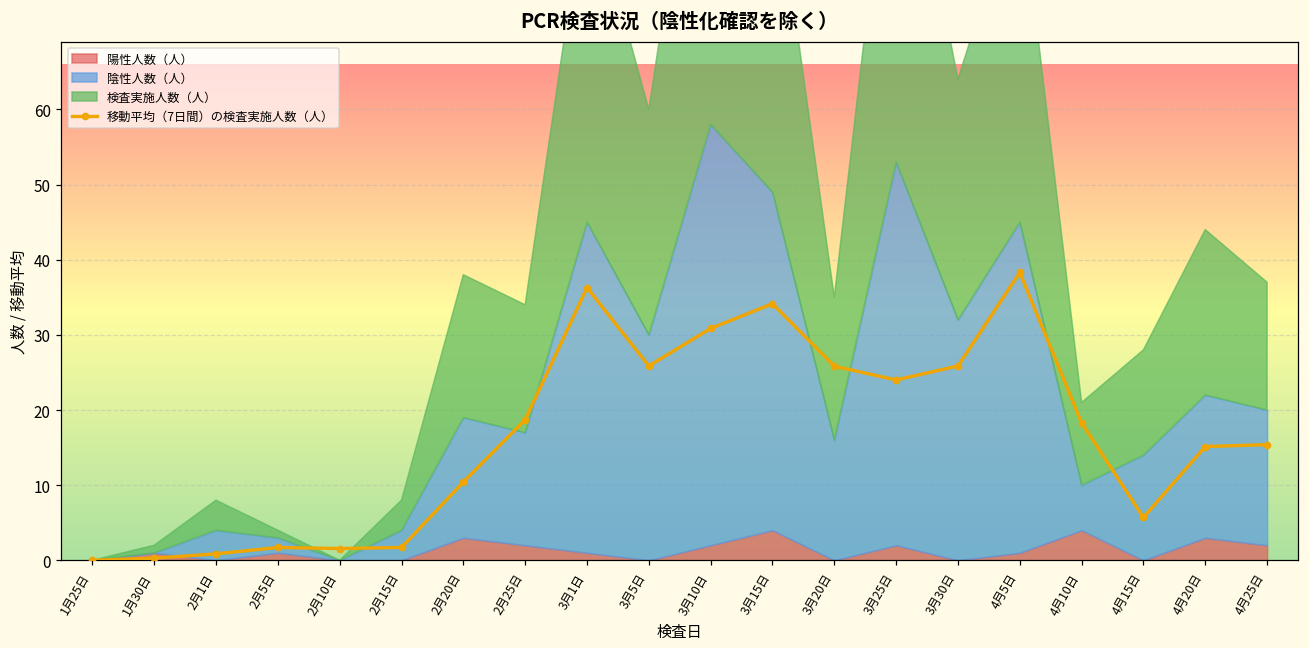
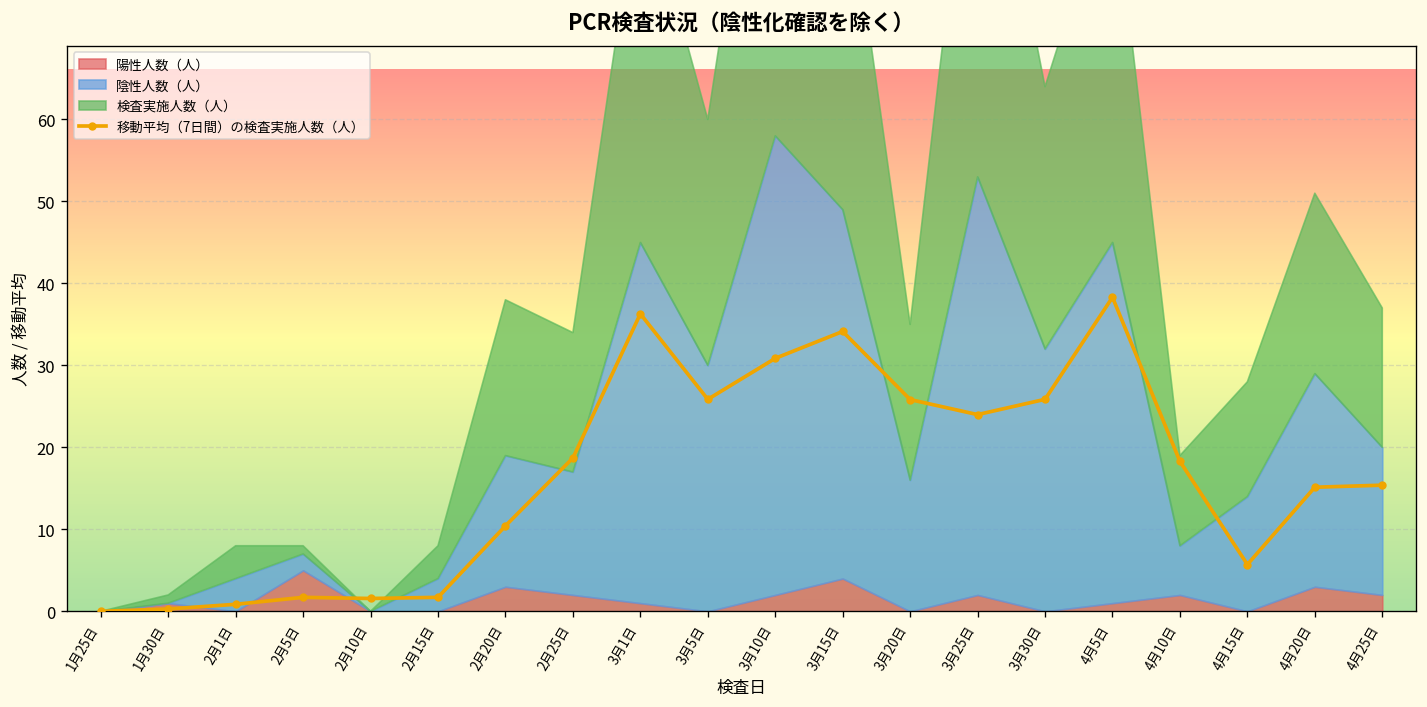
  {
    "移動平均（7日間）の検査実施人数（人）": {
      "1月30日": 0,
      "2月1日": 1,
      "2月5日": 2,
      "2月10日": 2,
      "2月15日": 2,
      "2月20日": 10,
      "2月25日": 19,
      "3月1日": 36,
      "3月5日": 26,
      "3月10日": 31,
      "3月15日": 34,
      "3月20日": 26,
      "3月25日": 24,
      "3月30日": 26,
      "4月5日": 38,
      "4月10日": 18,
      "4月15日": 6,
      "4月20日": 15,
      "4月25日": 15
    },
    "陽性人数（人）": {
      "2月1日": 0,
-     "2月5日": 1,
+     "2月5日": 5,
      "2月15日": 0,
      "2月20日": 3,
      "2月25日": 2,
      "3月1日": 1,
      "3月5日": 0,
      "3月10日": 2,
      "3月15日": 4,
      "3月20日": 0,
      "3月25日": 2,
      "3月30日": 0,
      "4月5日": 1,
-     "4月10日": 4,
+     "4月10日": 2,
      "4月15日": 0,
      "4月20日": 3,
      "4月25日": 2
    },
    "陰性人数（人）": {
      "2月1日": 4,
      "2月5日": 2,
      "2月15日": 4,
      "2月20日": 16,
      "2月25日": 15,
      "3月1日": 44,
      "3月5日": 30,
      "3月10日": 56,
      "3月15日": 45,
      "3月20日": 16,
      "3月25日": 51,
      "3月30日": 32,
      "4月5日": 44,
      "4月10日": 6,
      "4月15日": 14,
-     "4月20日": 19,
+     "4月20日": 26,
      "4月25日": 18
    },
    "検査実施人数（人）": {
      "1月30日": 1,
      "2月1日": 4,
      "2月5日": 1,
      "2月15日": 4,
      "2月20日": 19,
      "2月25日": 17,
      "3月5日": 30,
      "3月20日": 19,
      "3月30日": 32,
      "4月10日": 11,
      "4月15日": 14,
      "4月20日": 22,
      "4月25日": 17
    }
  }
